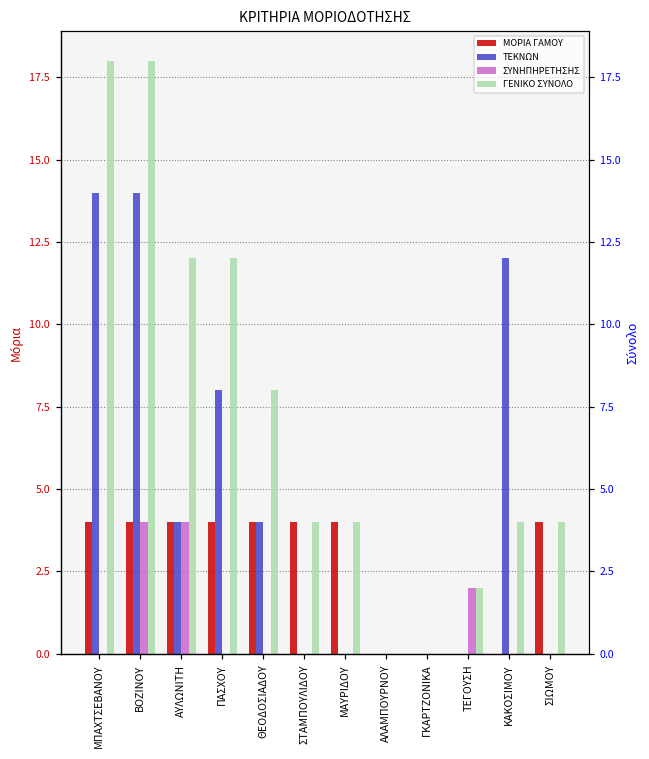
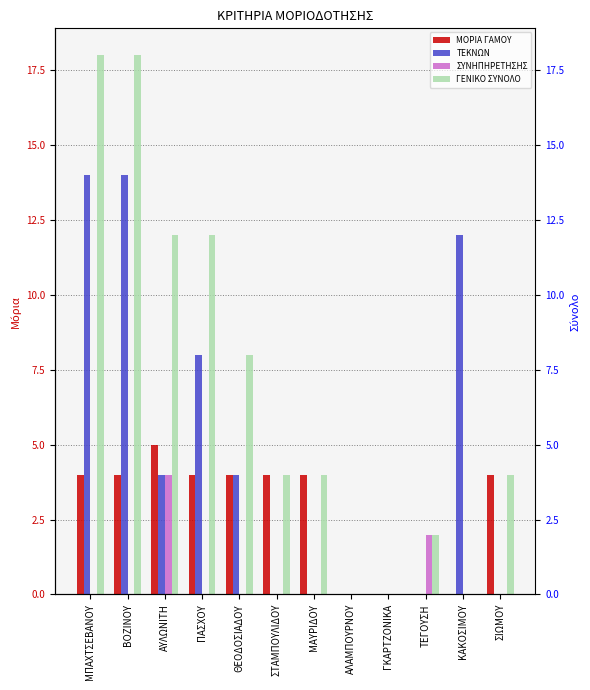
  {
    "ΜΟΡΙΑ ΓΑΜΟΥ": {
      "ΜΠΑΧΤΣΕΒΑΝΟΥ": 4,
      "ΒΟΖΙΝΟΥ": 4,
-     "ΑΥΛΩΝΙΤΗ": 4,
+     "ΑΥΛΩΝΙΤΗ": 5,
      "ΠΑΣΧΟΥ": 4,
      "ΘΕΟΔΟΣΙΑΔΟΥ": 4,
      "ΣΤΑΜΠΟΥΛΙΔΟΥ": 4,
      "ΜΑΥΡΙΔΟΥ": 4,
      "ΑΛΑΜΠΟΥΡΝΟΥ": 0,
      "ΓΚΑΡΤΖΟΝΙΚΑ": 0,
      "ΤΕΓΟΥΣΗ": 0,
      "ΚΑΚΟΣΙΜΟΥ": 0,
      "ΣΙΩΜΟΥ": 4
    },
    "ΤΕΚΝΩΝ": {
      "ΜΠΑΧΤΣΕΒΑΝΟΥ": 14,
      "ΒΟΖΙΝΟΥ": 14,
      "ΑΥΛΩΝΙΤΗ": 4,
      "ΠΑΣΧΟΥ": 8,
      "ΘΕΟΔΟΣΙΑΔΟΥ": 4,
      "ΣΤΑΜΠΟΥΛΙΔΟΥ": 0,
      "ΜΑΥΡΙΔΟΥ": 0,
      "ΑΛΑΜΠΟΥΡΝΟΥ": 0,
      "ΓΚΑΡΤΖΟΝΙΚΑ": 0,
      "ΤΕΓΟΥΣΗ": 0,
      "ΚΑΚΟΣΙΜΟΥ": 12,
      "ΣΙΩΜΟΥ": 0
    },
    "ΣΥΝΗΠΗΡΕΤΗΣΗΣ": {
      "ΜΠΑΧΤΣΕΒΑΝΟΥ": 0,
-     "ΒΟΖΙΝΟΥ": 4,
+     "ΒΟΖΙΝΟΥ": 0,
      "ΑΥΛΩΝΙΤΗ": 4,
      "ΠΑΣΧΟΥ": 0,
      "ΘΕΟΔΟΣΙΑΔΟΥ": 0,
      "ΣΤΑΜΠΟΥΛΙΔΟΥ": 0,
      "ΜΑΥΡΙΔΟΥ": 0,
      "ΑΛΑΜΠΟΥΡΝΟΥ": 0,
      "ΓΚΑΡΤΖΟΝΙΚΑ": 0,
      "ΤΕΓΟΥΣΗ": 2,
      "ΚΑΚΟΣΙΜΟΥ": 0,
      "ΣΙΩΜΟΥ": 0
    },
    "ΓΕΝΙΚΟ ΣΥΝΟΛΟ": {
      "ΜΠΑΧΤΣΕΒΑΝΟΥ": 18,
      "ΒΟΖΙΝΟΥ": 18,
      "ΑΥΛΩΝΙΤΗ": 12,
      "ΠΑΣΧΟΥ": 12,
      "ΘΕΟΔΟΣΙΑΔΟΥ": 8,
      "ΣΤΑΜΠΟΥΛΙΔΟΥ": 4,
      "ΜΑΥΡΙΔΟΥ": 4,
      "ΑΛΑΜΠΟΥΡΝΟΥ": 0,
      "ΓΚΑΡΤΖΟΝΙΚΑ": 0,
      "ΤΕΓΟΥΣΗ": 2,
-     "ΚΑΚΟΣΙΜΟΥ": 4,
+     "ΚΑΚΟΣΙΜΟΥ": 0,
      "ΣΙΩΜΟΥ": 4
    }
  }
